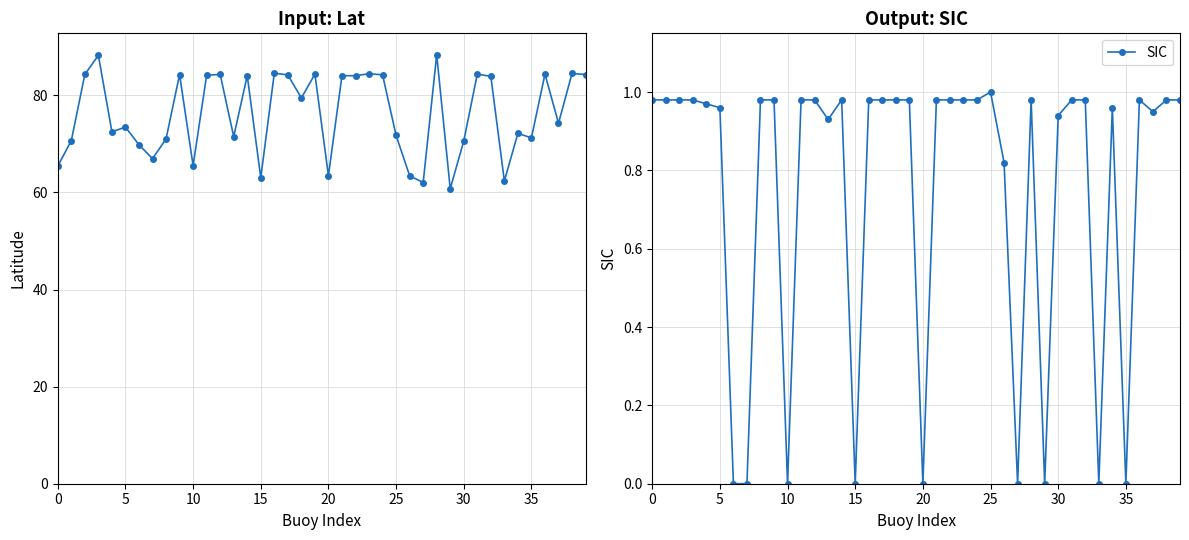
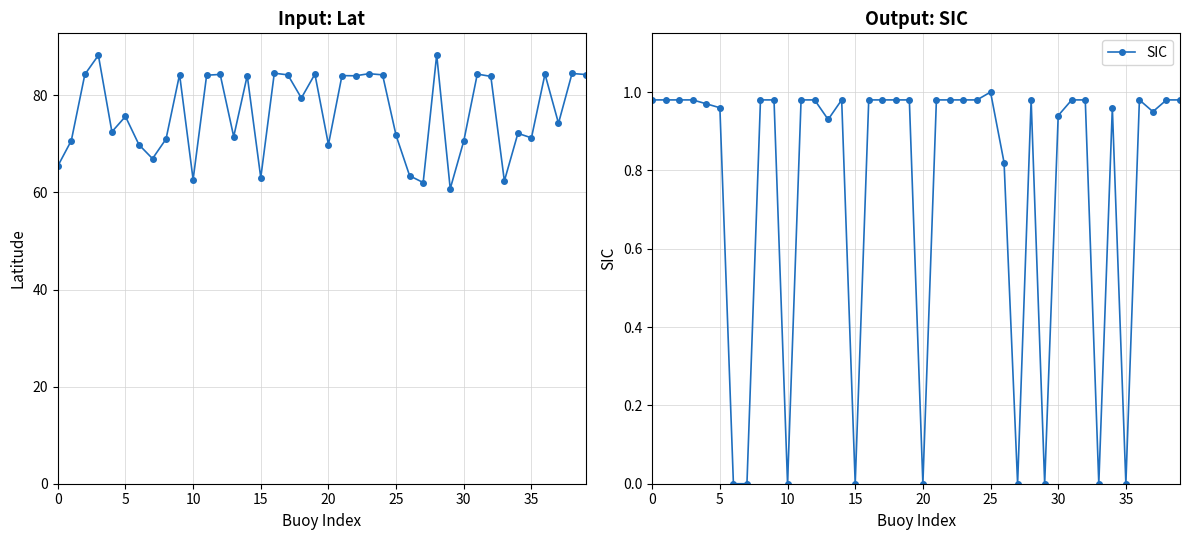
  {
    "Input: Lat": {
      "0": 65,
-     "5": 73,
-     "10": 66,
+     "5": 76,
+     "10": 63,
      "15": 63,
-     "20": 63,
+     "20": 70,
      "25": 72,
      "30": 71,
      "35": 71
    },
    "Output: SIC": {
      "0": 0.98,
      "5": 0.96,
      "10": 0.00,
      "15": 0.00,
      "20": 0.00,
      "25": 1.00,
      "30": 0.94,
      "35": 0.00
    }
  }
